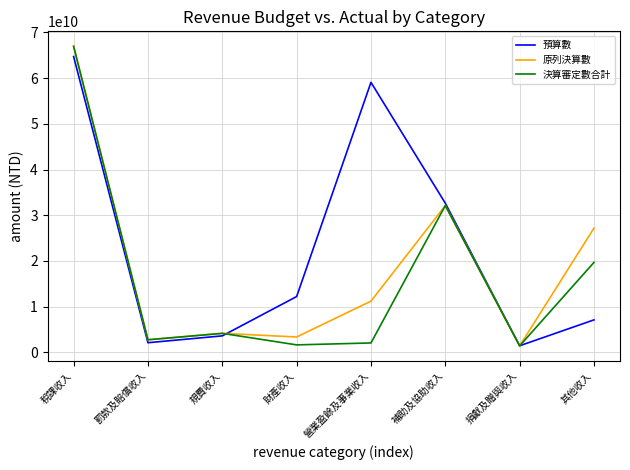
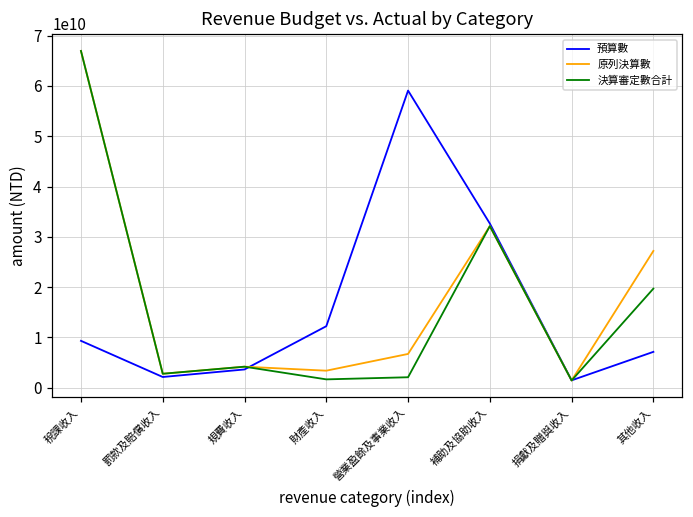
  {
    "預算數": {
-     "稅課收入": 65000000000,
+     "稅課收入": 9000000000,
      "罰款及賠償收入": 2000000000,
      "財產收入": 12000000000,
      "營業盈餘及事業收入": 59000000000,
      "其他收入": 7000000000
    },
    "原列決算數": {
      "財產收入": 3000000000,
-     "營業盈餘及事業收入": 11000000000,
+     "營業盈餘及事業收入": 7000000000,
      "其他收入": 27000000000
    },
    "決算審定數合計": {
      "財產收入": 2000000000,
      "營業盈餘及事業收入": 2000000000,
      "其他收入": 20000000000
    }
  }
